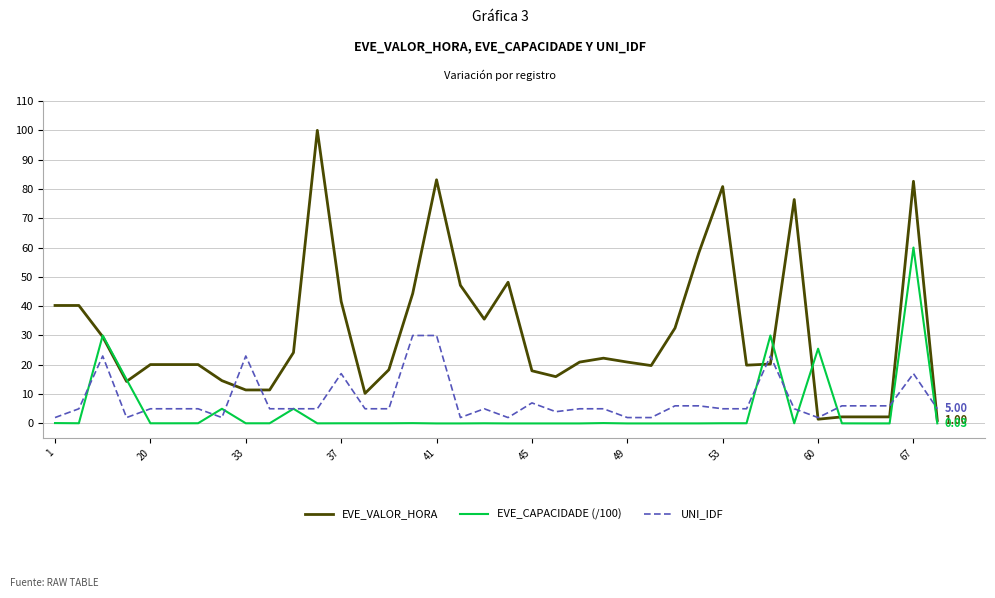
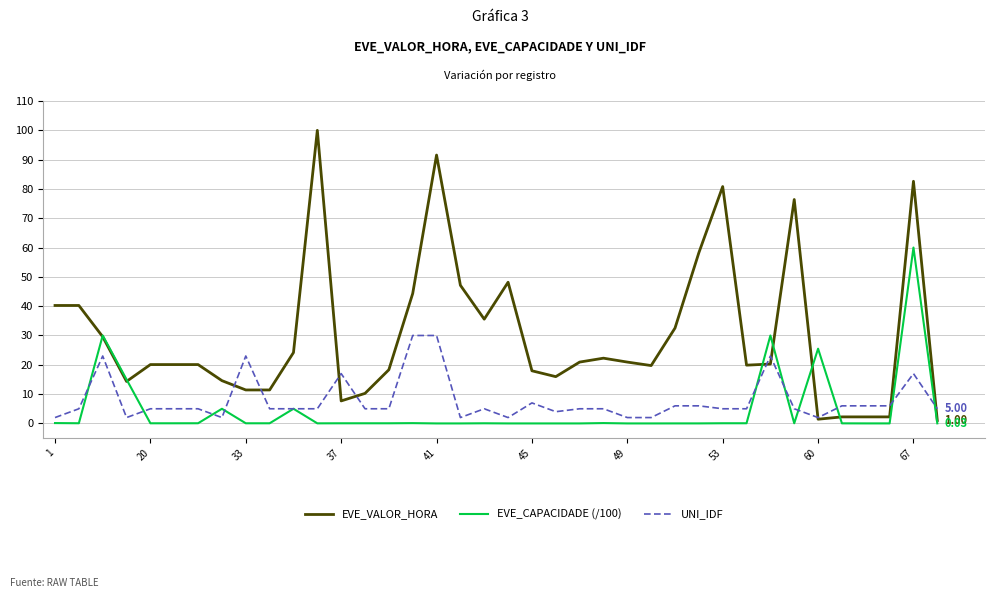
  {
    "EVE_VALOR_HORA": {
      "1": 40,
      "20": 20,
      "33": 11,
-     "37": 42,
-     "41": 83,
+     "37": 8,
+     "41": 92,
      "45": 18,
      "49": 21,
      "53": 81,
      "67": 83
    },
    "EVE_CAPACIDADE (/100)": {
      "1": 0,
      "20": 0,
      "33": 0,
      "37": 0,
      "41": 0,
      "45": 0,
      "49": 0,
      "53": 0,
      "60": 25,
      "67": 60
    },
    "UNI_IDF": {
      "1": 2,
      "20": 5,
      "33": 23,
      "37": 17,
      "41": 30,
      "45": 7,
      "49": 2,
      "53": 5,
      "67": 17
    }
  }
